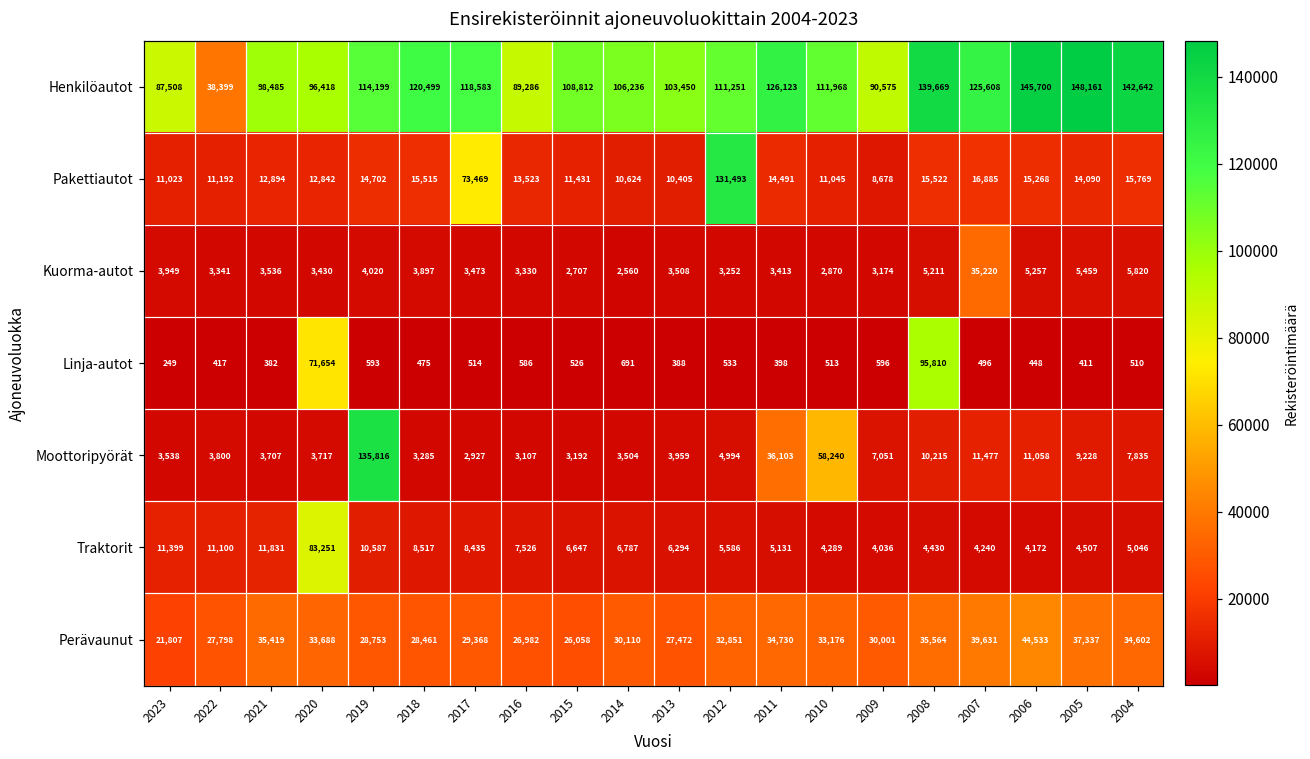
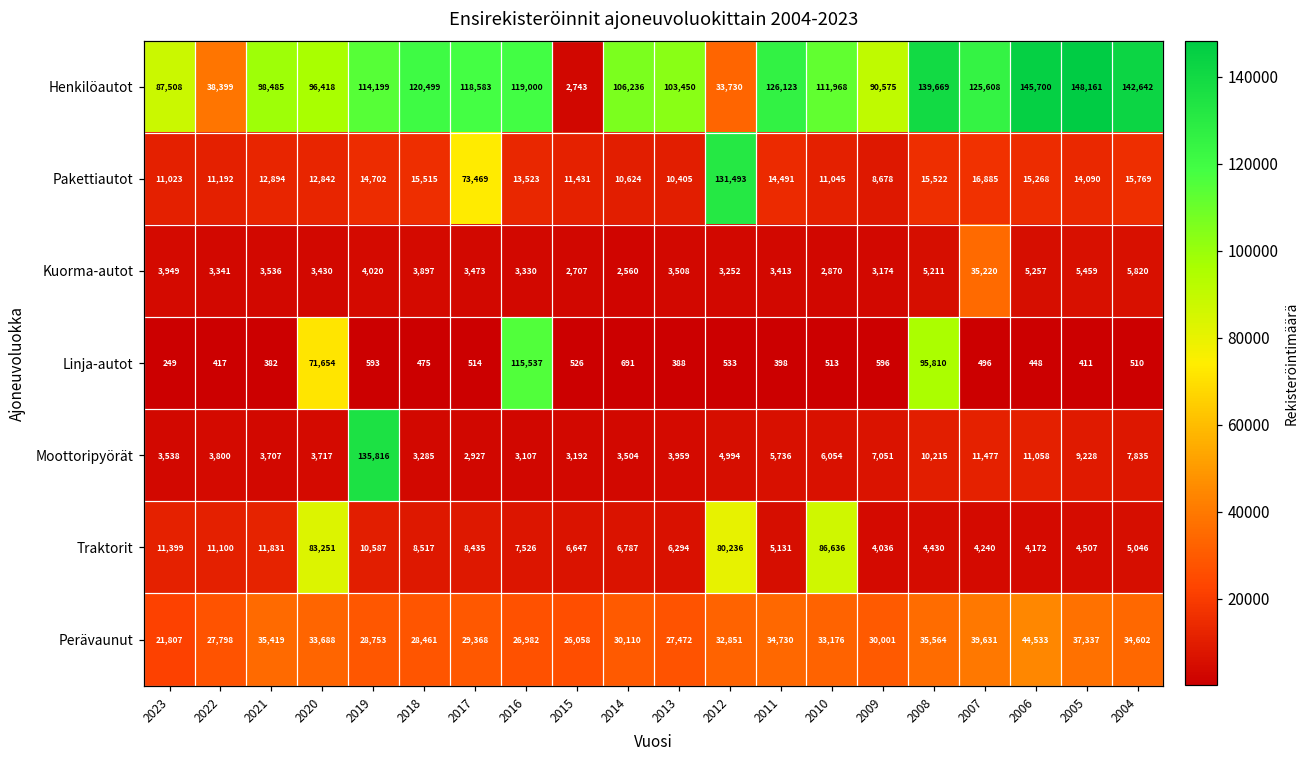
  {
    "Henkilöautot": {
      "2023": "87,508",
      "2022": "38,399",
      "2021": "98,485",
      "2020": "96,418",
      "2019": "114,199",
      "2018": "120,499",
      "2017": "118,583",
-     "2016": "89,286",
-     "2015": "108,812",
+     "2016": "119,000",
+     "2015": "2,743",
      "2014": "106,236",
      "2013": "103,450",
-     "2012": "111,251",
+     "2012": "33,730",
      "2011": "126,123",
      "2010": "111,968",
      "2009": "90,575",
      "2008": "139,669",
      "2007": "125,608",
      "2006": "145,700",
      "2005": "148,161",
      "2004": "142,642"
    },
    "Pakettiautot": {
      "2023": "11,023",
      "2022": "11,192",
      "2021": "12,894",
      "2020": "12,842",
      "2019": "14,702",
      "2018": "15,515",
      "2017": "73,469",
      "2016": "13,523",
      "2015": "11,431",
      "2014": "10,624",
      "2013": "10,405",
      "2012": "131,493",
      "2011": "14,491",
      "2010": "11,045",
      "2009": "8,678",
      "2008": "15,522",
      "2007": "16,885",
      "2006": "15,268",
      "2005": "14,090",
      "2004": "15,769"
    },
    "Kuorma-autot": {
      "2023": "3,949",
      "2022": "3,341",
      "2021": "3,536",
      "2020": "3,430",
      "2019": "4,020",
      "2018": "3,897",
      "2017": "3,473",
      "2016": "3,330",
      "2015": "2,707",
      "2014": "2,560",
      "2013": "3,508",
      "2012": "3,252",
      "2011": "3,413",
      "2010": "2,870",
      "2009": "3,174",
      "2008": "5,211",
      "2007": "35,220",
      "2006": "5,257",
      "2005": "5,459",
      "2004": "5,820"
    },
    "Linja-autot": {
      "2023": "249",
      "2022": "417",
      "2021": "382",
      "2020": "71,654",
      "2019": "593",
      "2018": "475",
      "2017": "514",
-     "2016": "586",
+     "2016": "115,537",
      "2015": "526",
      "2014": "691",
      "2013": "388",
      "2012": "533",
      "2011": "398",
      "2010": "513",
      "2009": "596",
      "2008": "95,810",
      "2007": "496",
      "2006": "448",
      "2005": "411",
      "2004": "510"
    },
    "Moottoripyörät": {
      "2023": "3,538",
      "2022": "3,800",
      "2021": "3,707",
      "2020": "3,717",
      "2019": "135,816",
      "2018": "3,285",
      "2017": "2,927",
      "2016": "3,107",
      "2015": "3,192",
      "2014": "3,504",
      "2013": "3,959",
      "2012": "4,994",
-     "2011": "36,103",
-     "2010": "58,240",
+     "2011": "5,736",
+     "2010": "6,054",
      "2009": "7,051",
      "2008": "10,215",
      "2007": "11,477",
      "2006": "11,058",
      "2005": "9,228",
      "2004": "7,835"
    },
    "Traktorit": {
      "2023": "11,399",
      "2022": "11,100",
      "2021": "11,831",
      "2020": "83,251",
      "2019": "10,587",
      "2018": "8,517",
      "2017": "8,435",
      "2016": "7,526",
      "2015": "6,647",
      "2014": "6,787",
      "2013": "6,294",
-     "2012": "5,586",
+     "2012": "80,236",
      "2011": "5,131",
-     "2010": "4,289",
+     "2010": "86,636",
      "2009": "4,036",
      "2008": "4,430",
      "2007": "4,240",
      "2006": "4,172",
      "2005": "4,507",
      "2004": "5,046"
    },
    "Perävaunut": {
      "2023": "21,807",
      "2022": "27,798",
      "2021": "35,419",
      "2020": "33,688",
      "2019": "28,753",
      "2018": "28,461",
      "2017": "29,368",
      "2016": "26,982",
      "2015": "26,058",
      "2014": "30,110",
      "2013": "27,472",
      "2012": "32,851",
      "2011": "34,730",
      "2010": "33,176",
      "2009": "30,001",
      "2008": "35,564",
      "2007": "39,631",
      "2006": "44,533",
      "2005": "37,337",
      "2004": "34,602"
    }
  }
